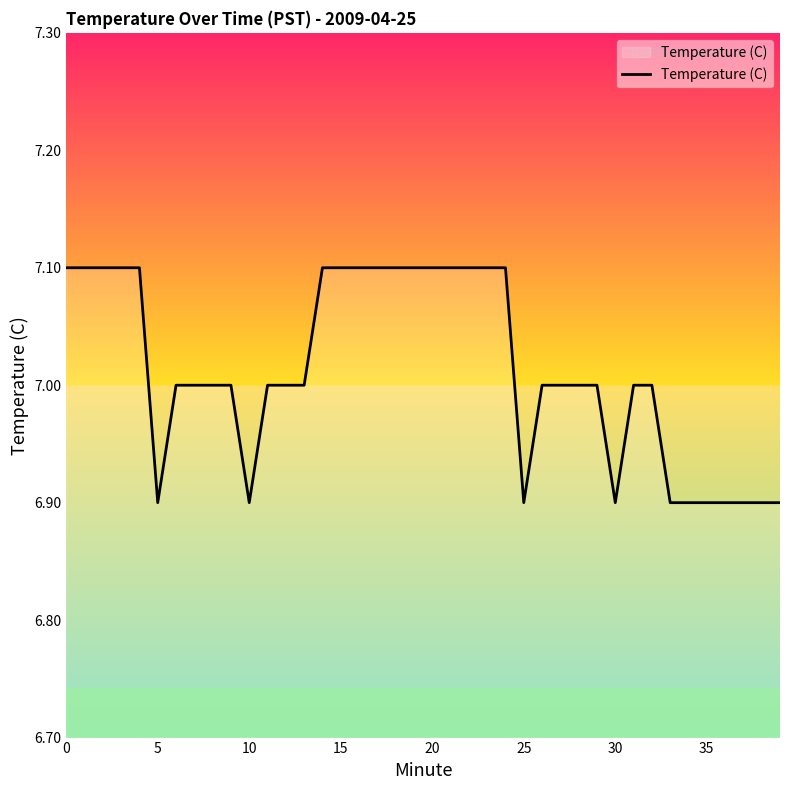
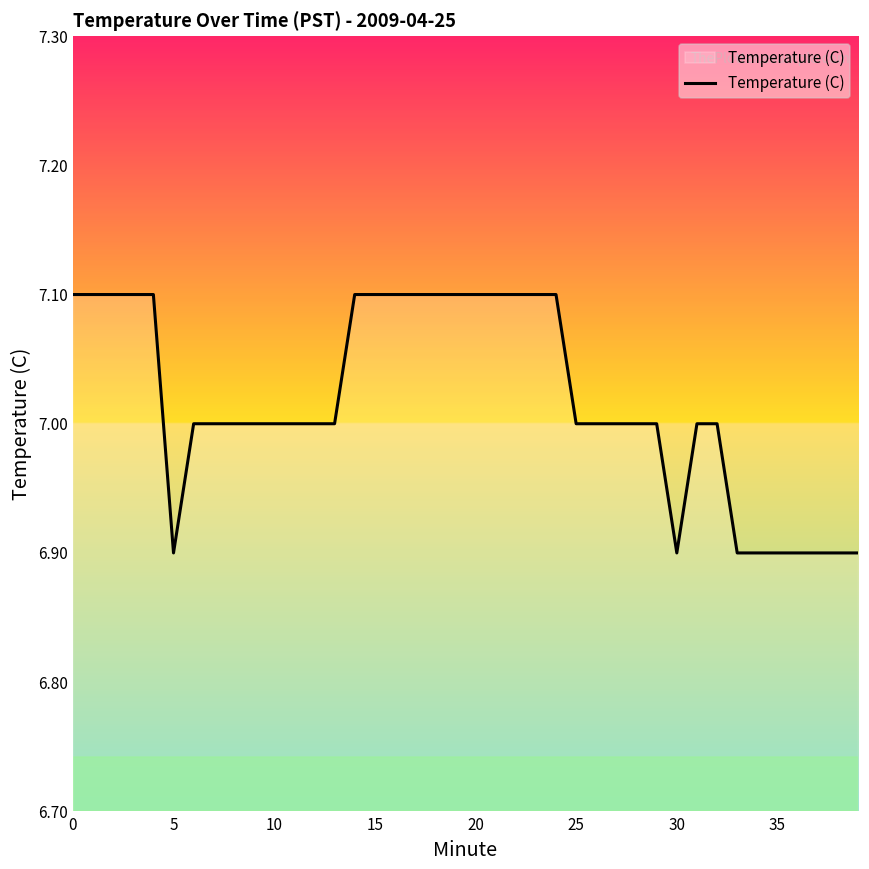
  {
    "0": 7.1,
    "5": 6.9,
-   "10": 6.9,
+   "10": 7.0,
    "15": 7.1,
    "20": 7.1,
-   "25": 6.9,
+   "25": 7.0,
    "30": 6.9,
    "35": 6.9
  }
